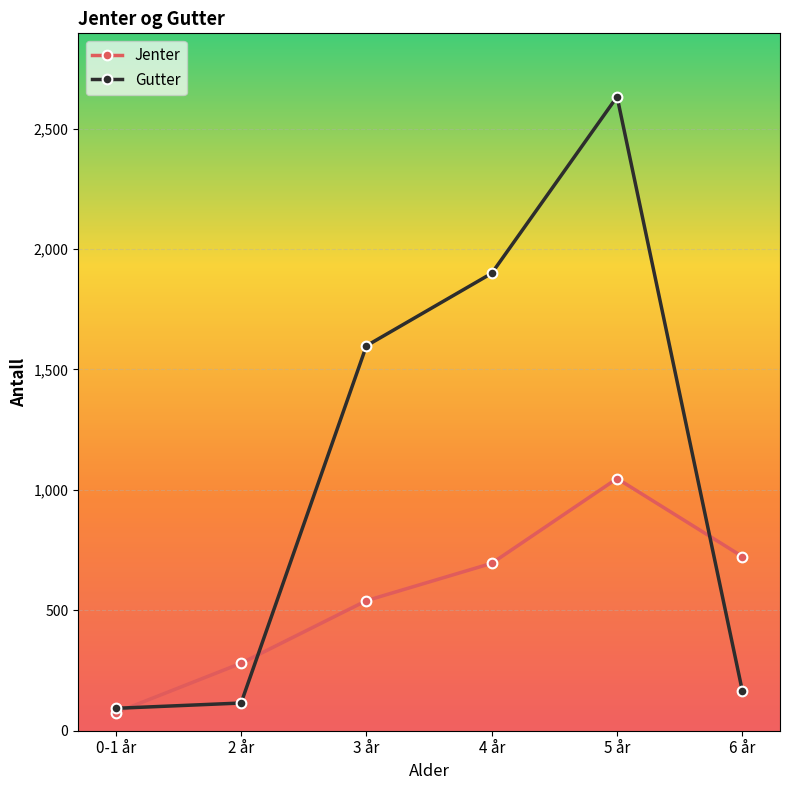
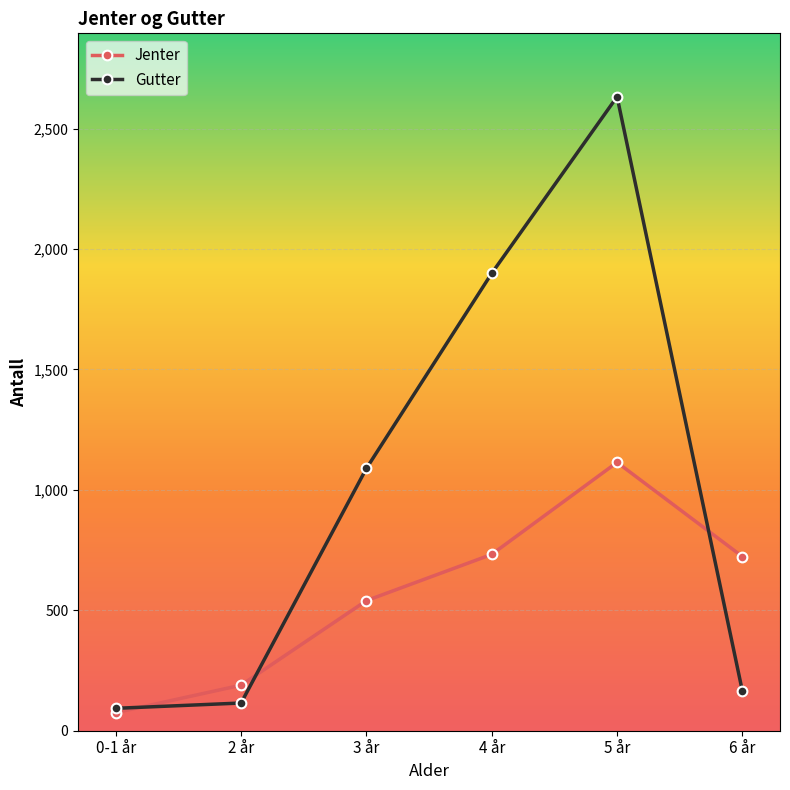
  {
    "Jenter": {
      "0-1 år": "80",
-     "2 år": "280",
+     "2 år": "190",
      "3 år": "540",
-     "4 år": "700",
-     "5 år": "1,050",
+     "4 år": "730",
+     "5 år": "1,110",
      "6 år": "720"
    },
    "Gutter": {
      "0-1 år": "90",
      "2 år": "120",
-     "3 år": "1,600",
+     "3 år": "1,090",
      "4 år": "1,900",
      "5 år": "2,630",
      "6 år": "160"
    }
  }
